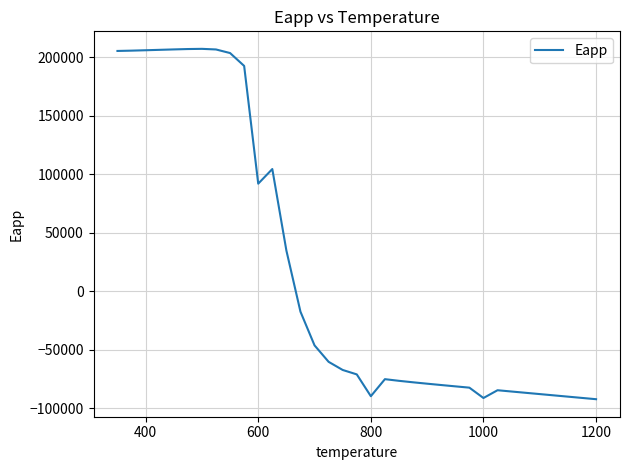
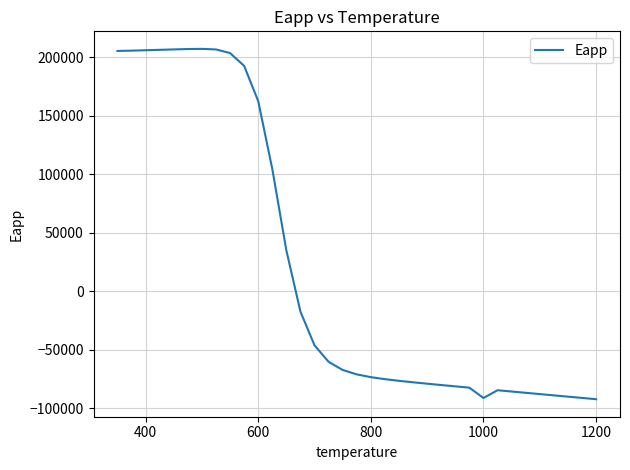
  {
    "400": 206000,
-   "600": 92000,
-   "800": -90000,
+   "600": 162000,
+   "800": -74000,
    "1000": -91000,
    "1200": -92000
  }
